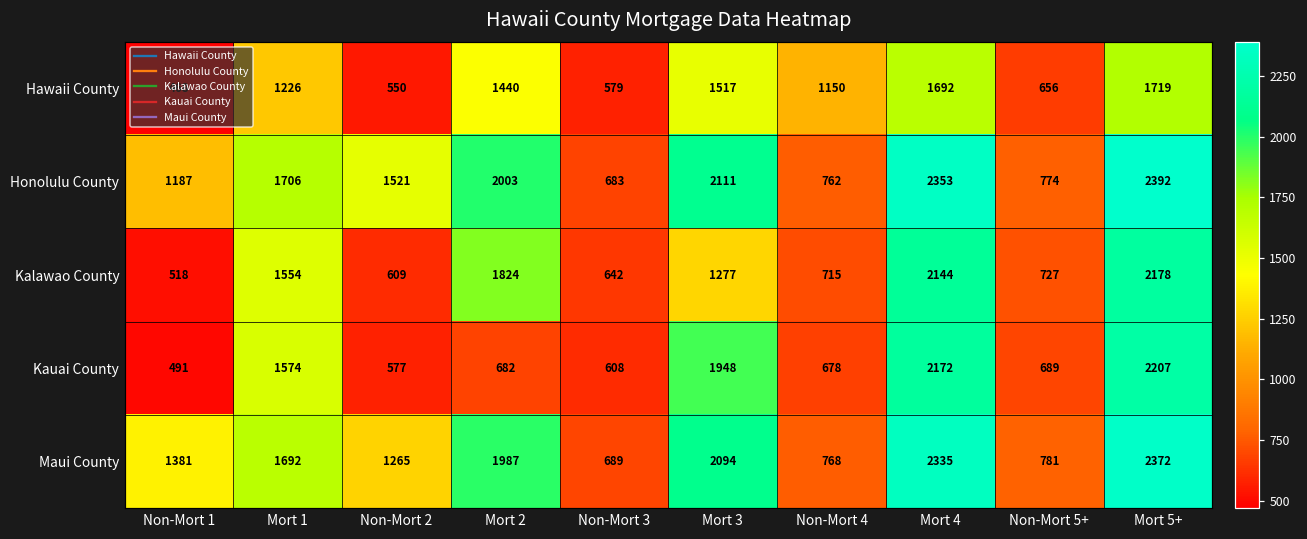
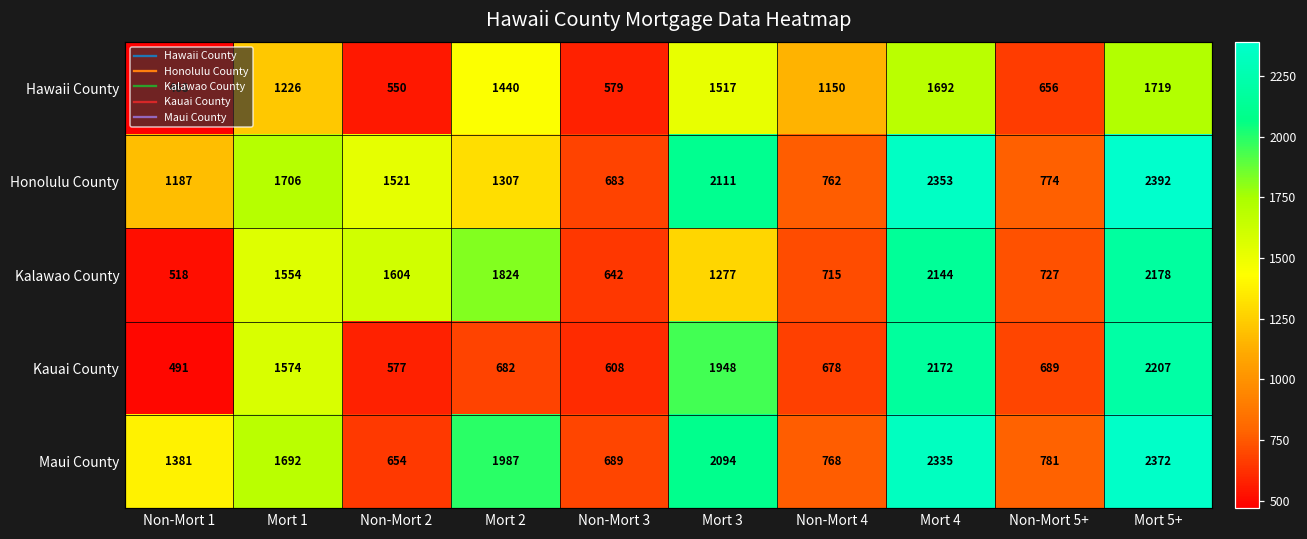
  {
    "Hawaii County": {
      "Mort 1": 1226,
      "Non-Mort 2": 550,
      "Mort 2": 1440,
      "Non-Mort 3": 579,
      "Mort 3": 1517,
      "Non-Mort 4": 1150,
      "Mort 4": 1692,
      "Non-Mort 5+": 656,
      "Mort 5+": 1719
    },
    "Honolulu County": {
      "Non-Mort 1": 1187,
      "Mort 1": 1706,
      "Non-Mort 2": 1521,
-     "Mort 2": 2003,
+     "Mort 2": 1307,
      "Non-Mort 3": 683,
      "Mort 3": 2111,
      "Non-Mort 4": 762,
      "Mort 4": 2353,
      "Non-Mort 5+": 774,
      "Mort 5+": 2392
    },
    "Kalawao County": {
      "Non-Mort 1": 518,
      "Mort 1": 1554,
-     "Non-Mort 2": 609,
+     "Non-Mort 2": 1604,
      "Mort 2": 1824,
      "Non-Mort 3": 642,
      "Mort 3": 1277,
      "Non-Mort 4": 715,
      "Mort 4": 2144,
      "Non-Mort 5+": 727,
      "Mort 5+": 2178
    },
    "Kauai County": {
      "Non-Mort 1": 491,
      "Mort 1": 1574,
      "Non-Mort 2": 577,
      "Mort 2": 682,
      "Non-Mort 3": 608,
      "Mort 3": 1948,
      "Non-Mort 4": 678,
      "Mort 4": 2172,
      "Non-Mort 5+": 689,
      "Mort 5+": 2207
    },
    "Maui County": {
      "Non-Mort 1": 1381,
      "Mort 1": 1692,
-     "Non-Mort 2": 1265,
+     "Non-Mort 2": 654,
      "Mort 2": 1987,
      "Non-Mort 3": 689,
      "Mort 3": 2094,
      "Non-Mort 4": 768,
      "Mort 4": 2335,
      "Non-Mort 5+": 781,
      "Mort 5+": 2372
    }
  }
